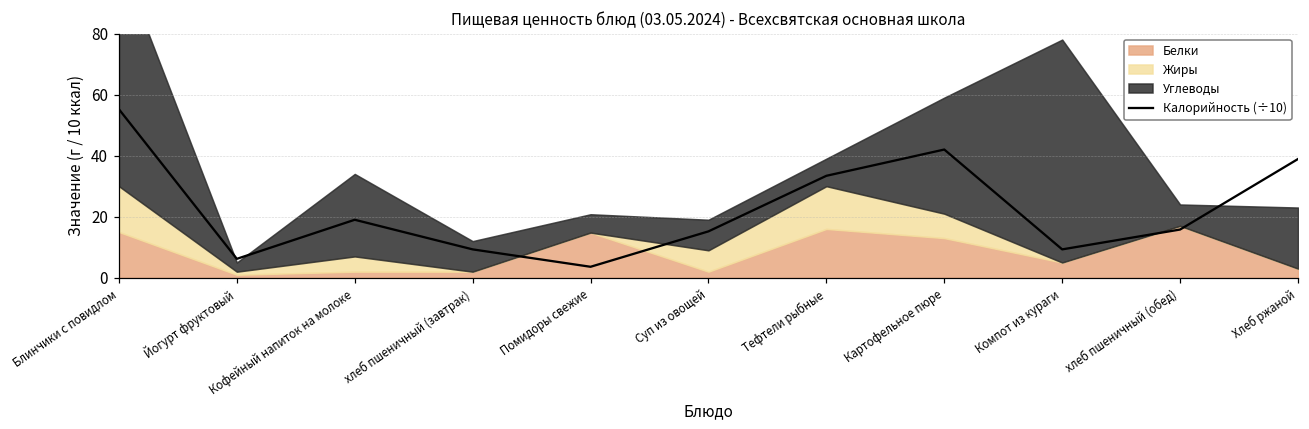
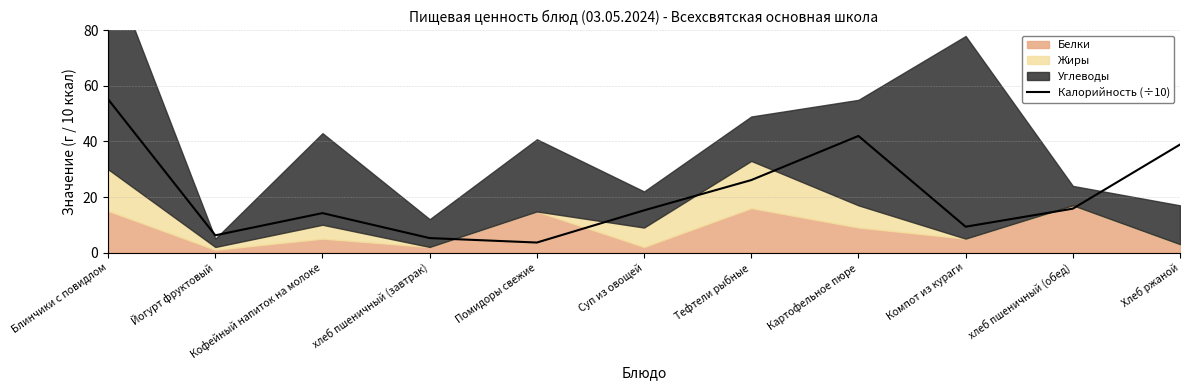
  {
    "Калорийность (÷10)": {
      "Блинчики с повидлом": 55,
      "Йогурт фруктовый": 6,
-     "Кофейный напиток на молоке": 19,
-     "хлеб пшеничный (завтрак)": 9,
+     "Кофейный напиток на молоке": 14,
+     "хлеб пшеничный (завтрак)": 5,
      "Помидоры свежие": 4,
      "Суп из овощей": 15,
-     "Тефтели рыбные": 33,
+     "Тефтели рыбные": 26,
      "Картофельное пюре": 42,
      "Компот из кураги": 9,
      "хлеб пшеничный (обед)": 16,
      "Хлеб ржаной": 39
    },
    "Белки": {
      "Блинчики с повидлом": 15,
      "Йогурт фруктовый": 1,
-     "Кофейный напиток на молоке": 2,
+     "Кофейный напиток на молоке": 5,
      "Суп из овощей": 2,
      "Тефтели рыбные": 16,
-     "Картофельное пюре": 13
+     "Картофельное пюре": 9
    },
    "Жиры": {
      "Блинчики с повидлом": 15,
      "Йогурт фруктовый": 1,
      "Кофейный напиток на молоке": 5,
      "Суп из овощей": 7,
-     "Тефтели рыбные": 14,
+     "Тефтели рыбные": 17,
      "Картофельное пюре": 8
    },
    "Углеводы": {
      "Йогурт фруктовый": 3,
-     "Кофейный напиток на молоке": 27,
+     "Кофейный напиток на молоке": 33,
      "хлеб пшеничный (завтрак)": 10,
-     "Помидоры свежие": 6,
-     "Суп из овощей": 10,
-     "Тефтели рыбные": 9,
+     "Помидоры свежие": 26,
+     "Суп из овощей": 13,
+     "Тефтели рыбные": 16,
      "Картофельное пюре": 38,
      "Компот из кураги": 73,
      "хлеб пшеничный (обед)": 7,
-     "Хлеб ржаной": 20
+     "Хлеб ржаной": 14
    }
  }
